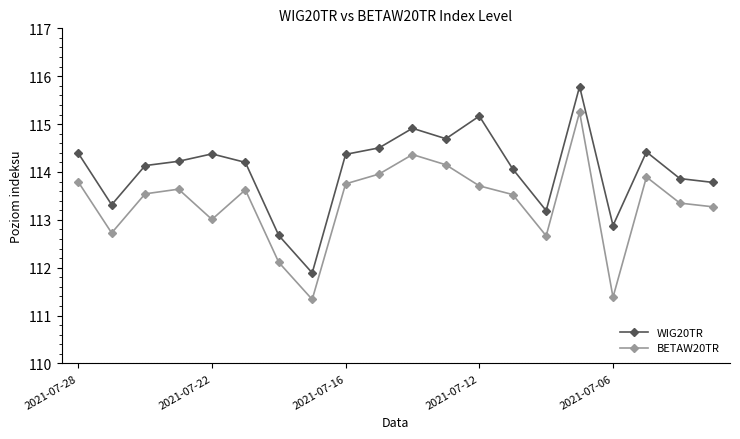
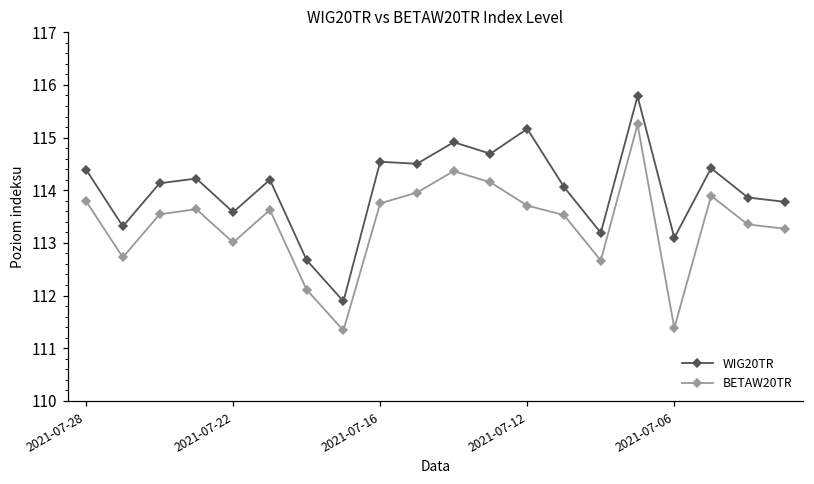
  {
    "WIG20TR": {
      "2021-07-28": 114.4,
-     "2021-07-22": 114.4,
-     "2021-07-16": 114.4,
+     "2021-07-22": 113.6,
+     "2021-07-16": 114.5,
      "2021-07-12": 115.2,
-     "2021-07-06": 112.9
+     "2021-07-06": 113.1
    },
    "BETAW20TR": {
      "2021-07-28": 113.8,
      "2021-07-22": 113.0,
      "2021-07-16": 113.8,
      "2021-07-12": 113.7,
      "2021-07-06": 111.4
    }
  }
